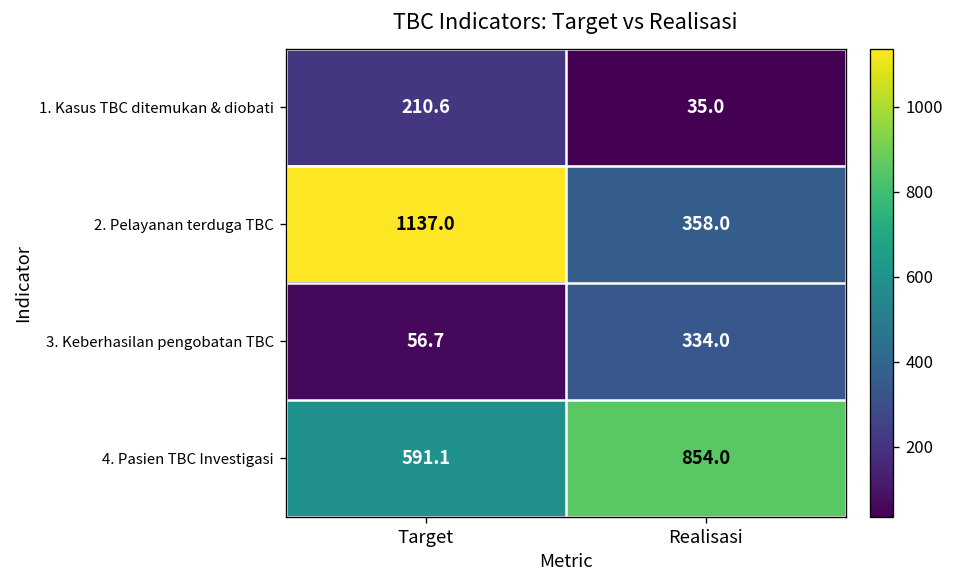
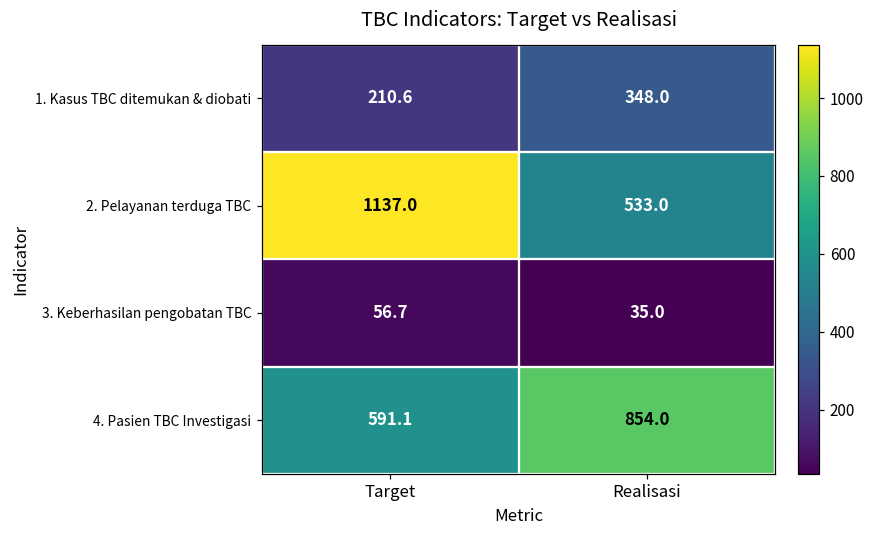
  {
    "1. Kasus TBC ditemukan & diobati": {
      "Target": 210.6,
-     "Realisasi": 35.0
+     "Realisasi": 348.0
    },
    "2. Pelayanan terduga TBC": {
      "Target": 1137.0,
-     "Realisasi": 358.0
+     "Realisasi": 533.0
    },
    "3. Keberhasilan pengobatan TBC": {
      "Target": 56.7,
-     "Realisasi": 334.0
+     "Realisasi": 35.0
    },
    "4. Pasien TBC Investigasi": {
      "Target": 591.1,
      "Realisasi": 854.0
    }
  }
